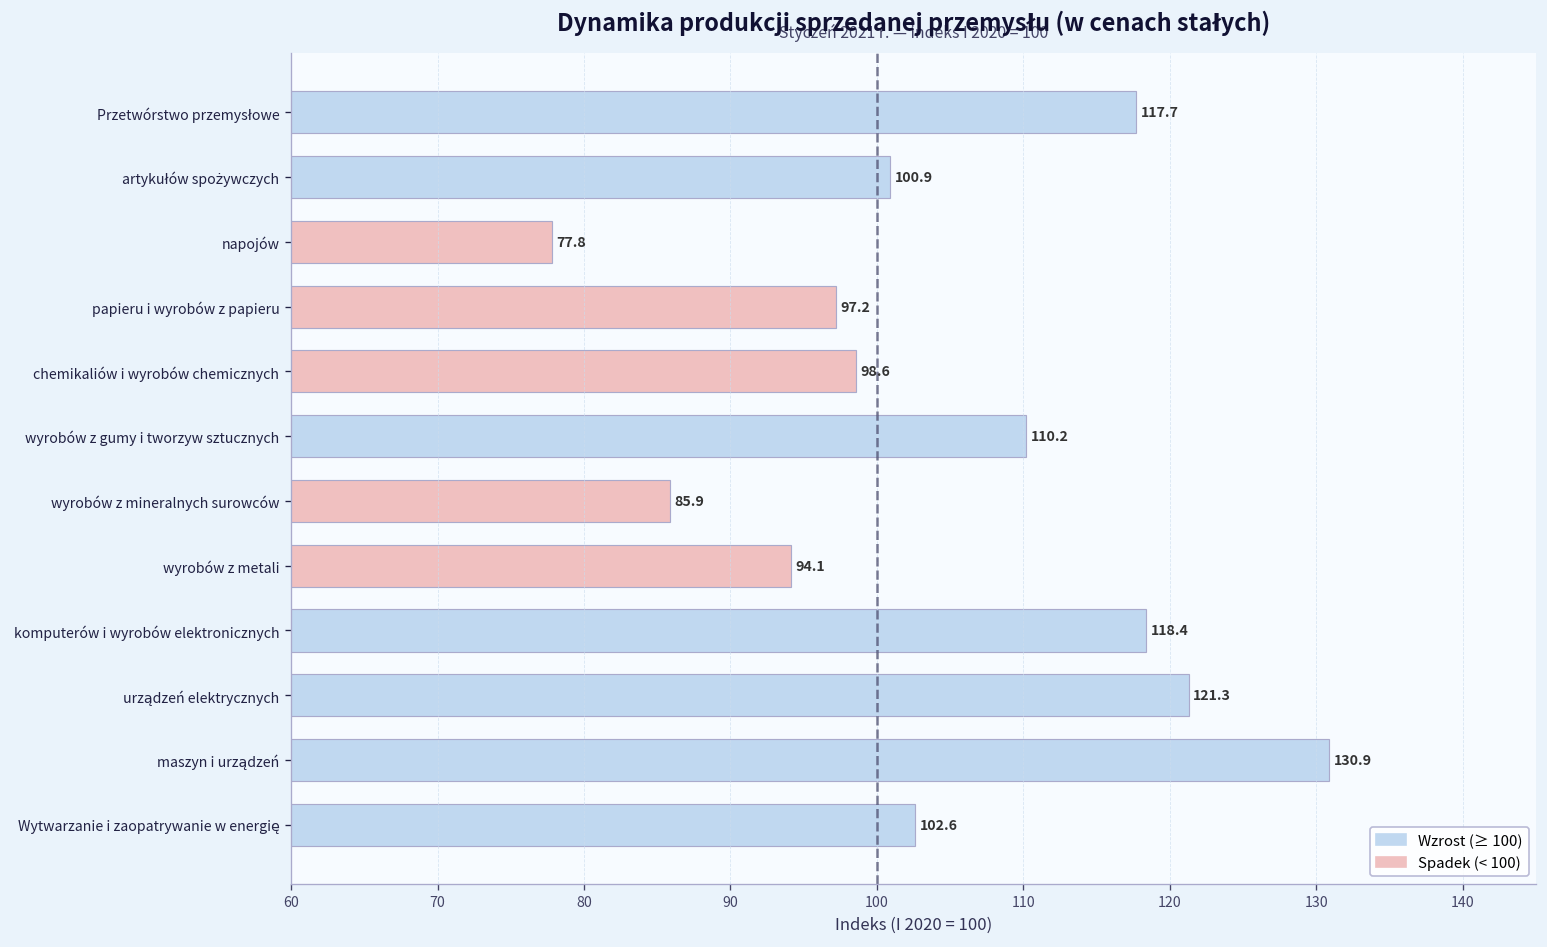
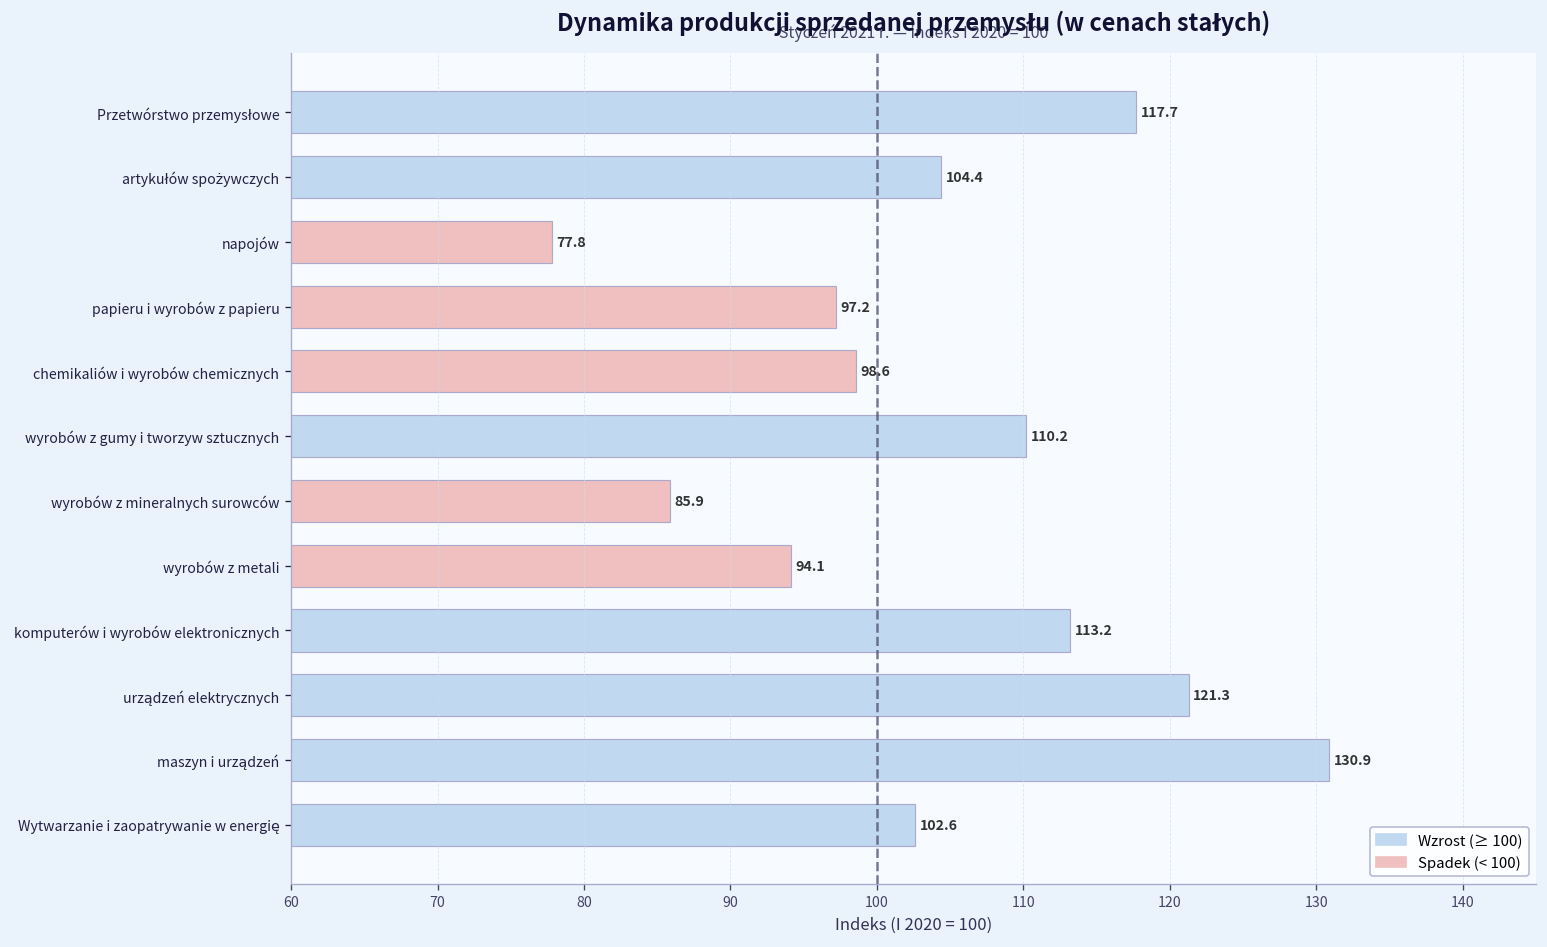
  {
    "Przetwórstwo przemysłowe": 117.7,
-   "artykułów spożywczych": 100.9,
+   "artykułów spożywczych": 104.4,
    "napojów": 77.8,
    "papieru i wyrobów z papieru": 97.2,
    "chemikaliów i wyrobów chemicznych": 98.6,
    "wyrobów z gumy i tworzyw sztucznych": 110.2,
    "wyrobów z mineralnych surowców": 85.9,
    "wyrobów z metali": 94.1,
-   "komputerów i wyrobów elektronicznych": 118.4,
+   "komputerów i wyrobów elektronicznych": 113.2,
    "urządzeń elektrycznych": 121.3,
    "maszyn i urządzeń": 130.9,
    "Wytwarzanie i zaopatrywanie w energię": 102.6
  }
